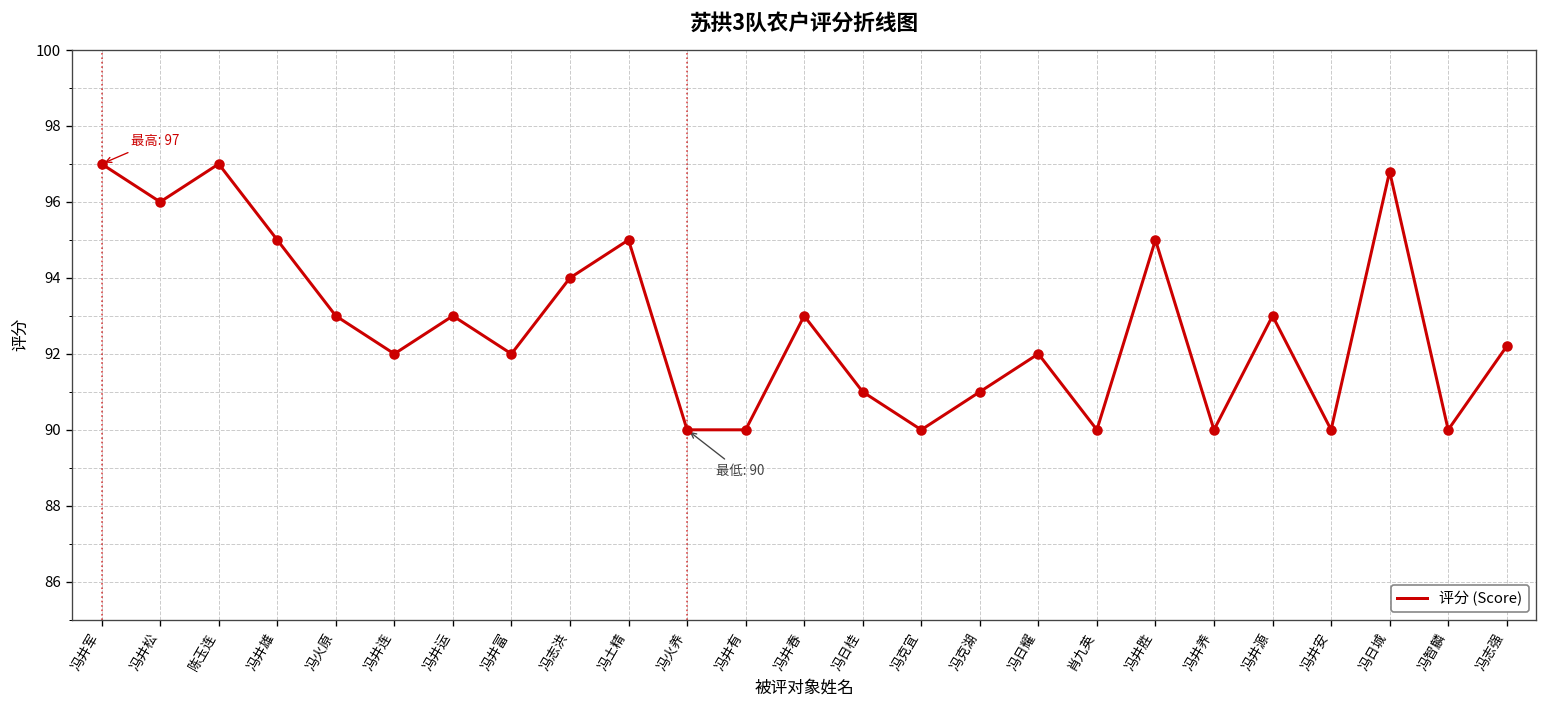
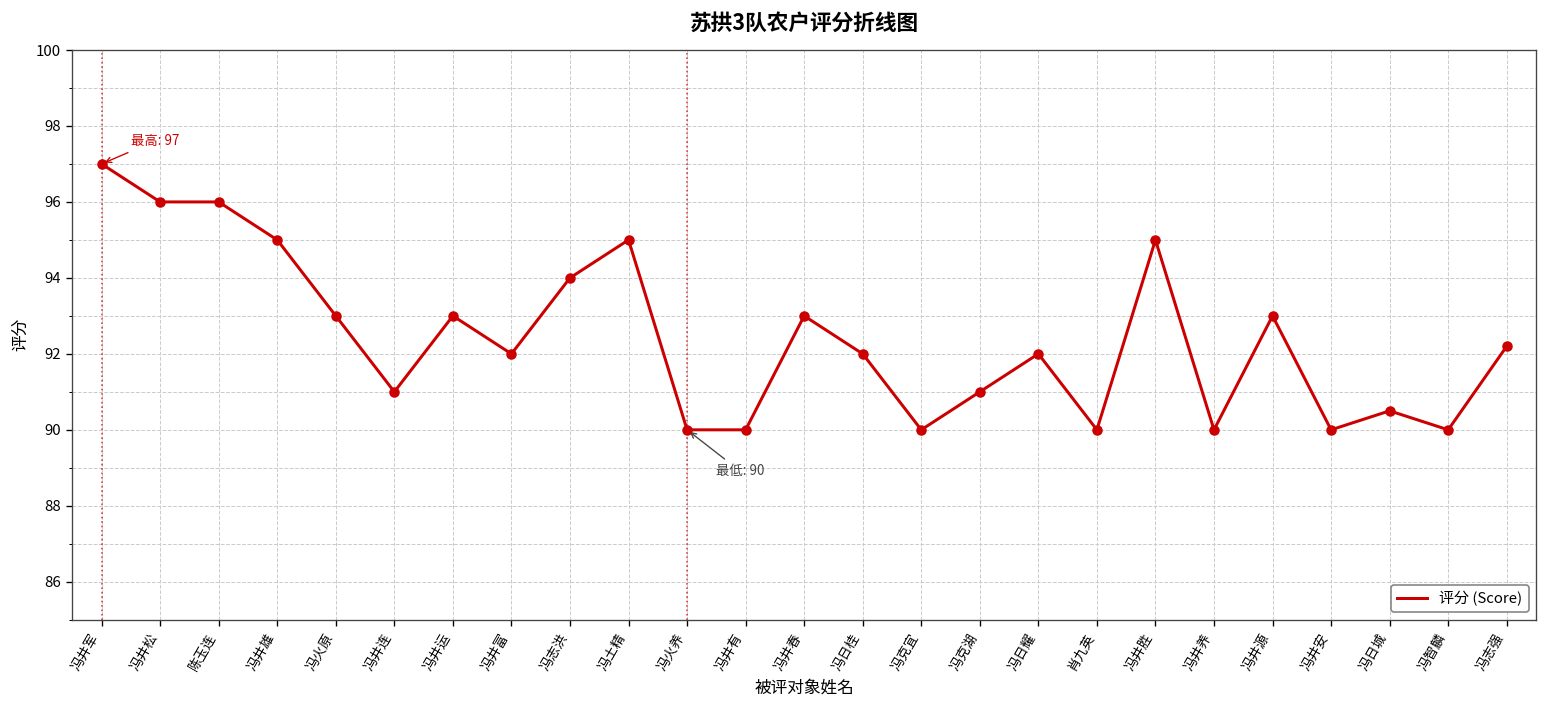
  {
    "冯井松": 96.0,
-   "陈玉连": 97,
+   "陈玉连": 96,
    "冯井雄": 95.0,
    "冯火原": 93.0,
-   "冯井连": 92,
+   "冯井连": 91,
    "冯井运": 93.0,
    "冯井富": 92.0,
    "冯志洪": 94.0,
    "冯土精": 95.0,
    "冯井春": 93.0,
-   "冯日桂": 91,
+   "冯日桂": 92,
    "冯克宜": 90.0,
    "冯克湖": 91.0,
    "冯日耀": 92.0,
    "肖九英": 90.0,
    "冯井胜": 95.0,
    "冯井养": 90.0,
    "冯井源": 93.0,
    "冯井安": 90.0,
-   "冯日城": 96.8,
+   "冯日城": 90.5,
    "冯智麟": 90.0,
    "冯志强": 92.2
  }
